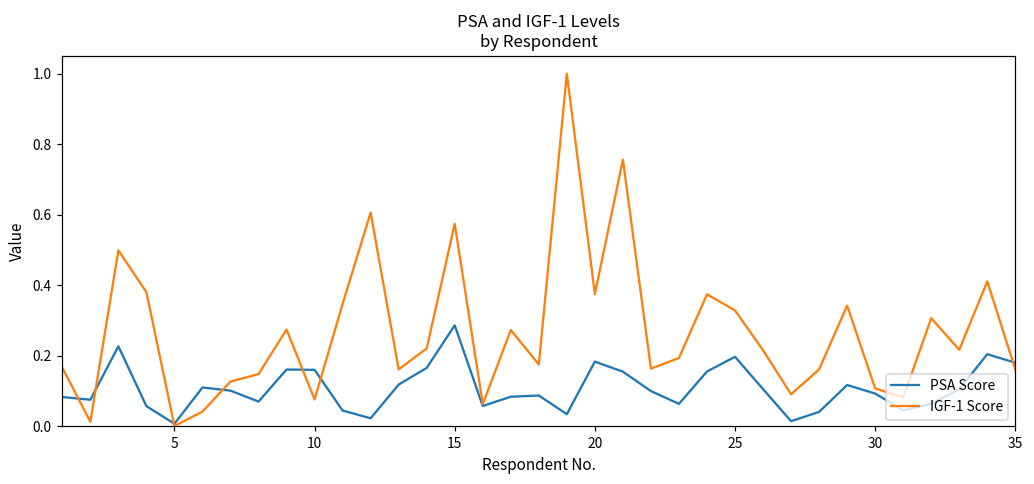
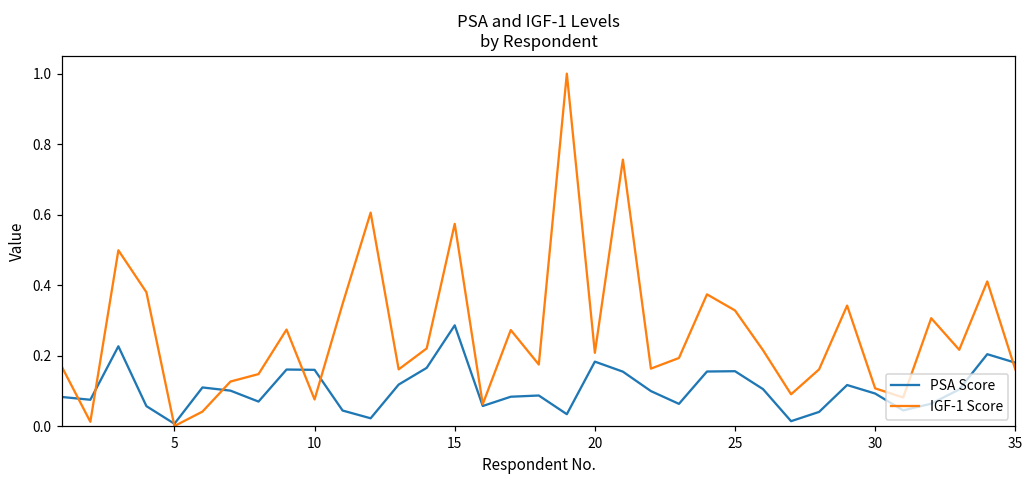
  {
    "PSA Score": {
      "10": 0.16,
      "15": 0.29,
      "20": 0.18,
-     "25": 0.20,
+     "25": 0.16,
      "30": 0.09,
      "35": 0.18
    },
    "IGF-1 Score": {
      "10": 0.08,
      "15": 0.57,
-     "20": 0.38,
+     "20": 0.21,
      "25": 0.33,
      "30": 0.11,
      "35": 0.16
    }
  }
